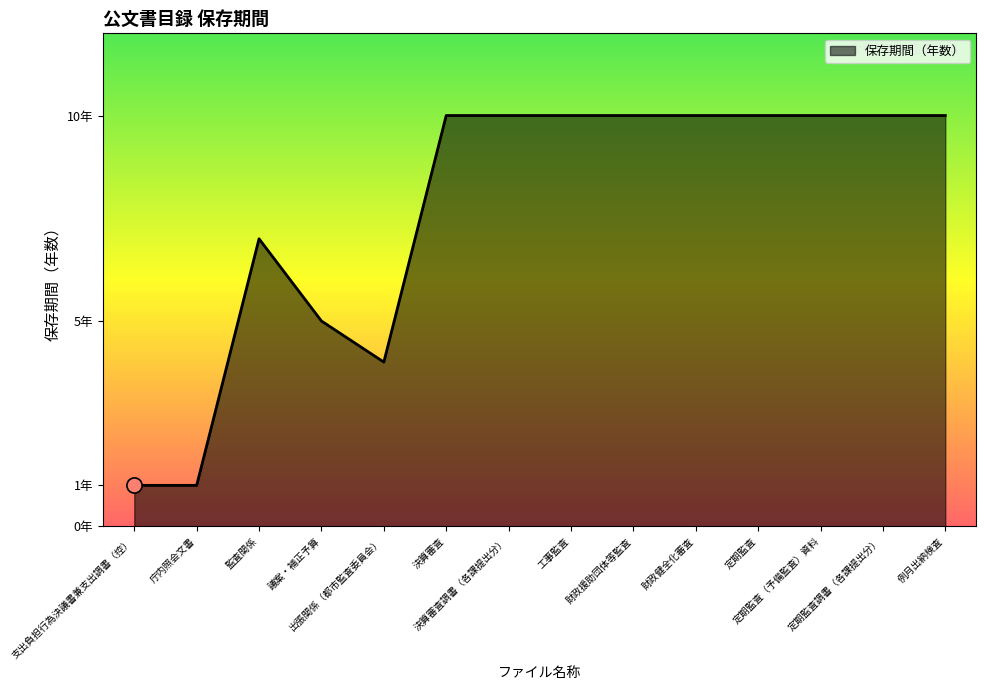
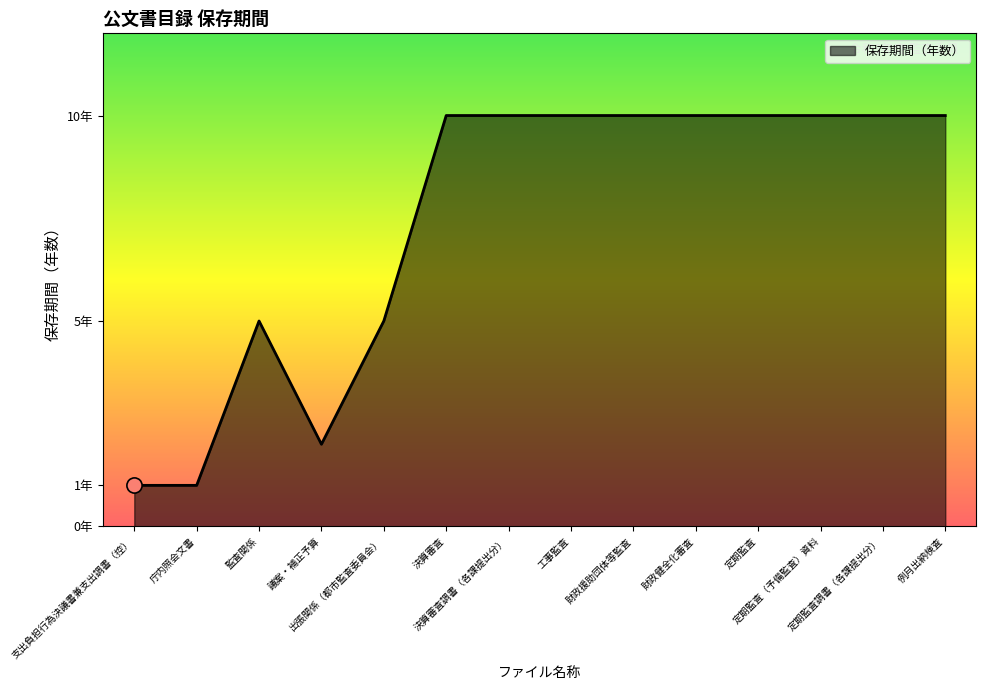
  {
    "保存期間（年数）": {
      "庁内照会文書": "1年",
-     "監査関係": "7年",
-     "議案・補正予算": "5年",
-     "出張関係（都市監査委員会）": "4年",
+     "監査関係": "5年",
+     "議案・補正予算": "2年",
+     "出張関係（都市監査委員会）": "5年",
      "決算審査": "10年",
      "決算審査調書（各課提出分）": "10年",
      "工事監査": "10年",
      "財政援助団体等監査": "10年",
      "財政健全化審査": "10年",
      "定期監査": "10年",
      "定期監査（予備監査）資料": "10年",
      "定期監査調書（各課提出分）": "10年",
      "例月出納検査": "10年"
    }
  }
